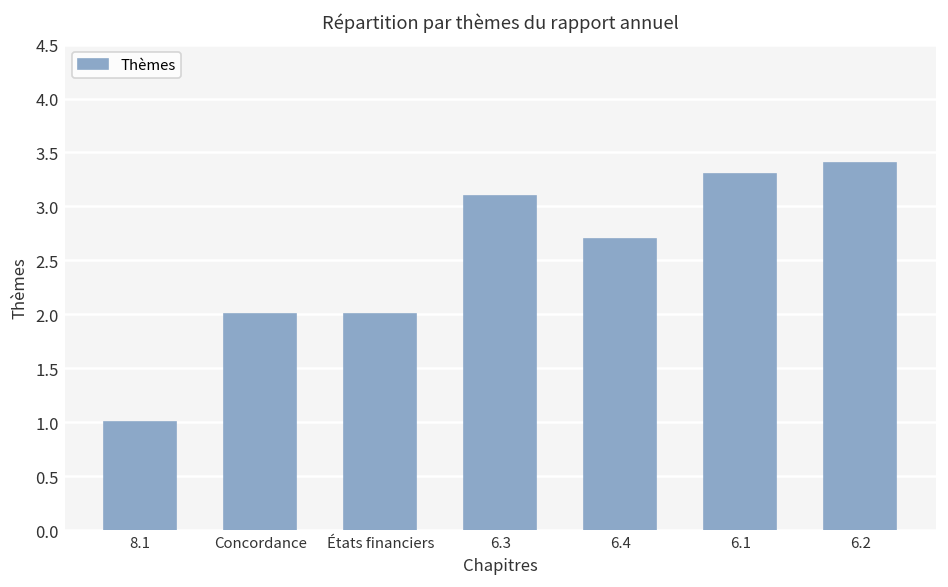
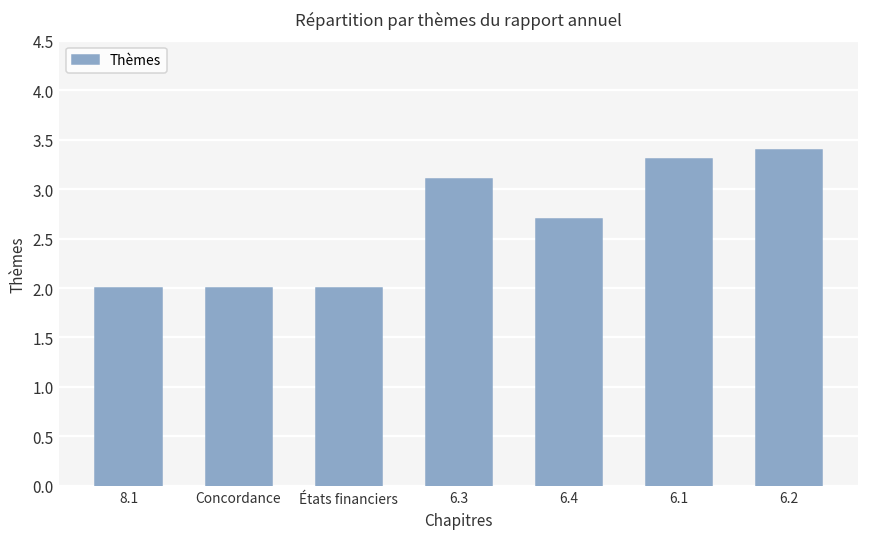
  {
-   "8.1": 1,
+   "8.1": 2,
    "Concordance": 2,
    "États financiers": 2,
    "6.3": 3.1,
    "6.4": 2.7,
    "6.1": 3.3,
    "6.2": 3.4
  }
